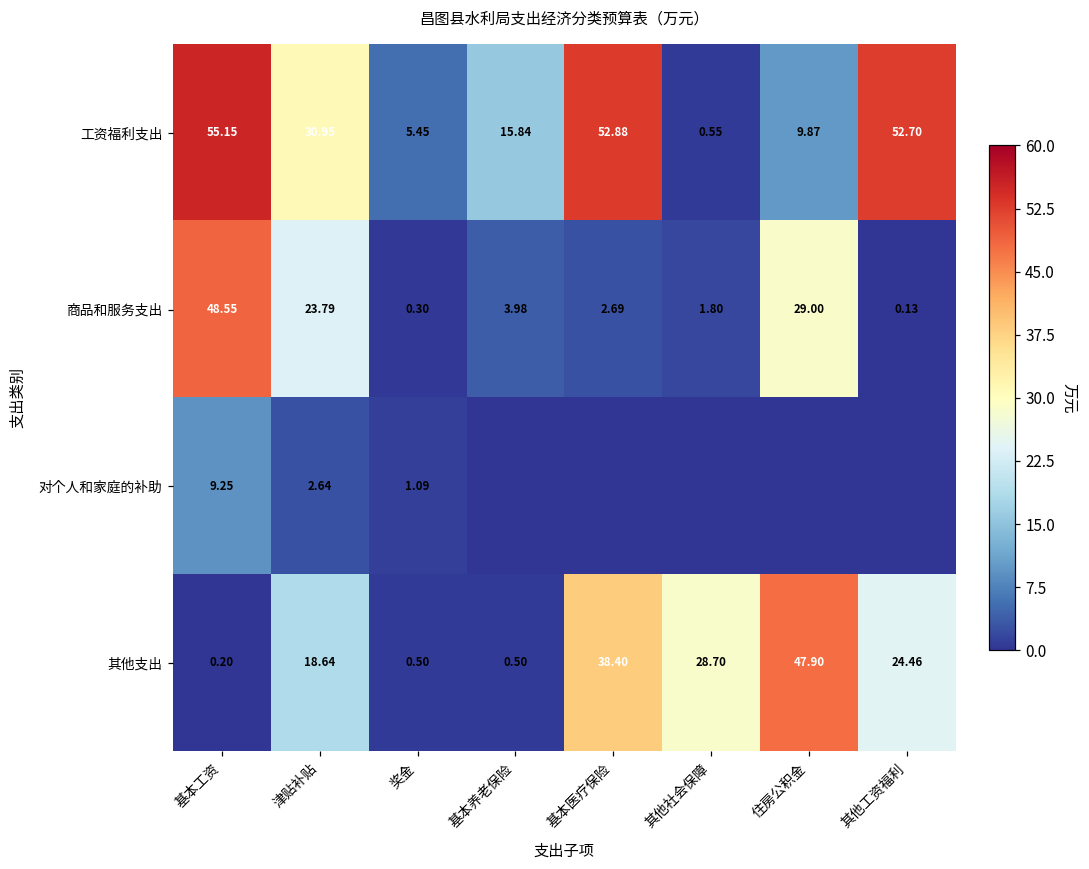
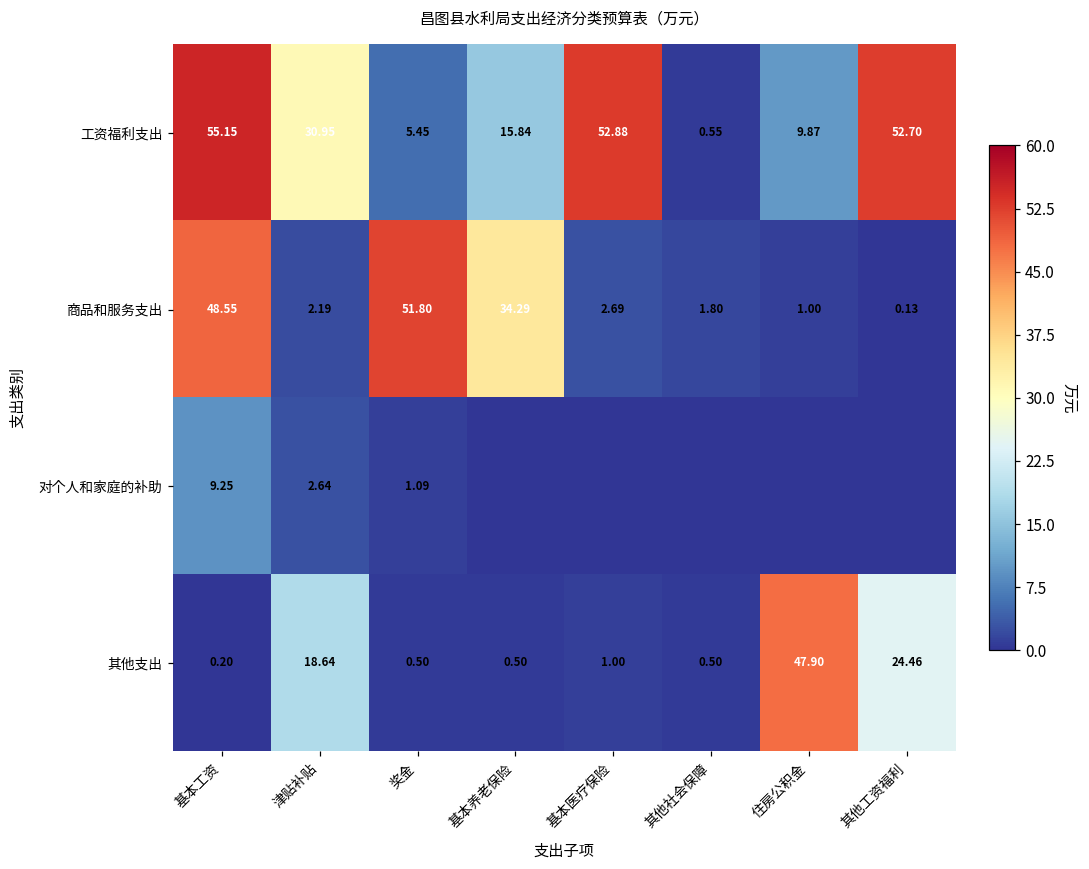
  {
    "工资福利支出": {
      "基本工资": 55.15,
      "津贴补贴": 30.95,
      "奖金": 5.45,
      "基本养老保险": 15.84,
      "基本医疗保险": 52.88,
      "其他社会保障": 0.55,
      "住房公积金": 9.87,
      "其他工资福利": 52.70
    },
    "商品和服务支出": {
      "基本工资": 48.55,
-     "津贴补贴": 23.79,
-     "奖金": 0.30,
-     "基本养老保险": 3.98,
+     "津贴补贴": 2.19,
+     "奖金": 51.80,
+     "基本养老保险": 34.29,
      "基本医疗保险": 2.69,
      "其他社会保障": 1.80,
-     "住房公积金": 29.00,
+     "住房公积金": 1.00,
      "其他工资福利": 0.13
    },
    "对个人和家庭的补助": {
      "基本工资": 9.25,
      "津贴补贴": 2.64,
      "奖金": 1.09
    },
    "其他支出": {
      "基本工资": 0.20,
      "津贴补贴": 18.64,
      "奖金": 0.50,
      "基本养老保险": 0.50,
-     "基本医疗保险": 38.40,
-     "其他社会保障": 28.70,
+     "基本医疗保险": 1.00,
+     "其他社会保障": 0.50,
      "住房公积金": 47.90,
      "其他工资福利": 24.46
    }
  }
